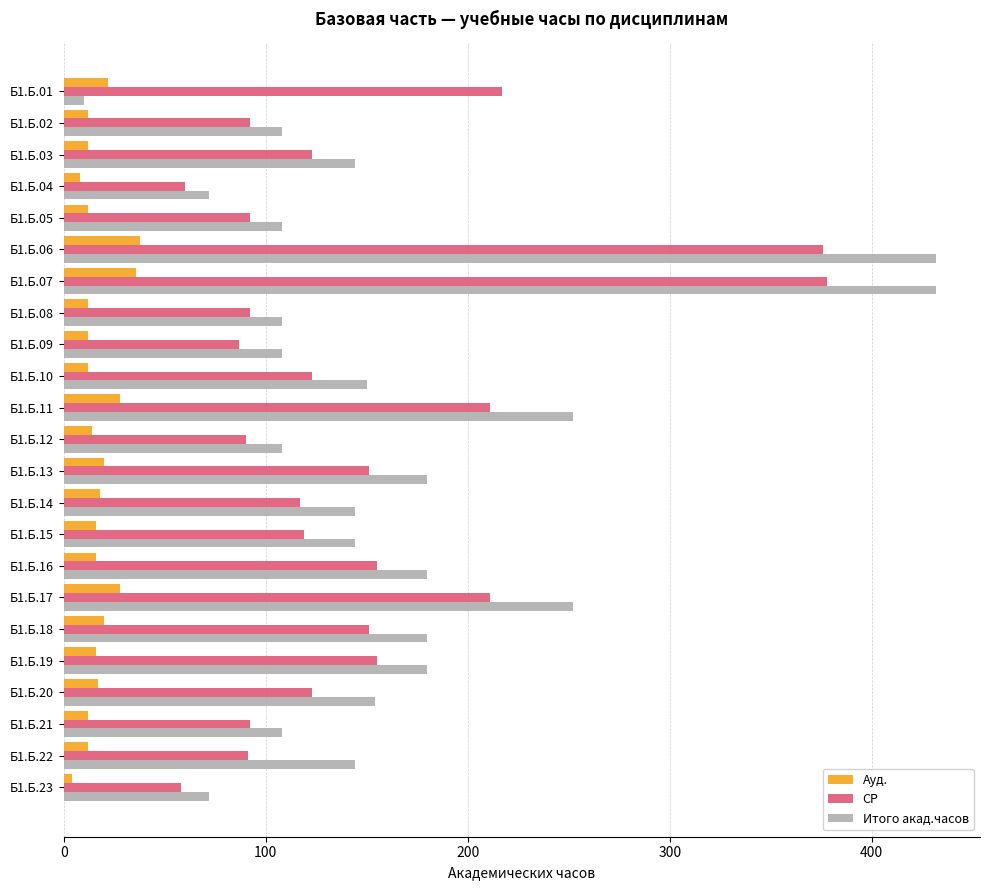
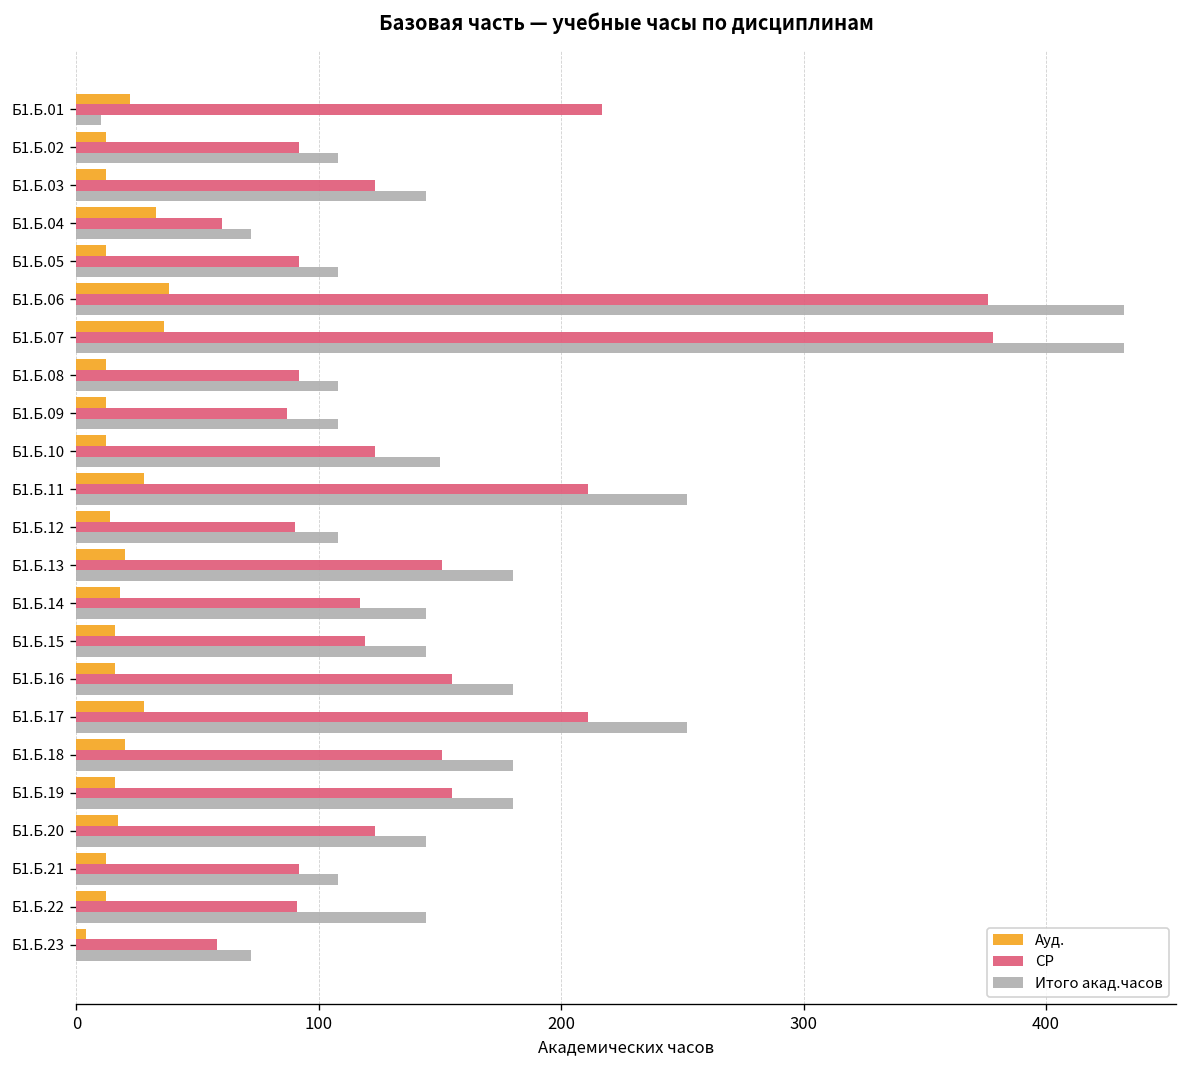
  {
    "Ауд.": {
      "Б1.Б.01": 22,
      "Б1.Б.02": 12,
      "Б1.Б.03": 12,
-     "Б1.Б.04": 8,
+     "Б1.Б.04": 33,
      "Б1.Б.05": 12,
      "Б1.Б.06": 38,
      "Б1.Б.07": 36,
      "Б1.Б.08": 12,
      "Б1.Б.09": 12,
      "Б1.Б.10": 12,
      "Б1.Б.11": 28,
      "Б1.Б.12": 14,
      "Б1.Б.13": 20,
      "Б1.Б.14": 18,
      "Б1.Б.15": 16,
      "Б1.Б.16": 16,
      "Б1.Б.17": 28,
      "Б1.Б.18": 20,
      "Б1.Б.19": 16,
      "Б1.Б.20": 17,
      "Б1.Б.21": 12,
      "Б1.Б.22": 12,
      "Б1.Б.23": 4
    },
    "СР": {
      "Б1.Б.01": 217,
      "Б1.Б.02": 92,
      "Б1.Б.03": 123,
      "Б1.Б.04": 60,
      "Б1.Б.05": 92,
      "Б1.Б.06": 376,
      "Б1.Б.07": 378,
      "Б1.Б.08": 92,
      "Б1.Б.09": 87,
      "Б1.Б.10": 123,
      "Б1.Б.11": 211,
      "Б1.Б.12": 90,
      "Б1.Б.13": 151,
      "Б1.Б.14": 117,
      "Б1.Б.15": 119,
      "Б1.Б.16": 155,
      "Б1.Б.17": 211,
      "Б1.Б.18": 151,
      "Б1.Б.19": 155,
      "Б1.Б.20": 123,
      "Б1.Б.21": 92,
      "Б1.Б.22": 91,
      "Б1.Б.23": 58
    },
    "Итого акад.часов": {
      "Б1.Б.01": 10,
      "Б1.Б.02": 108,
      "Б1.Б.03": 144,
      "Б1.Б.04": 72,
      "Б1.Б.05": 108,
      "Б1.Б.06": 432,
      "Б1.Б.07": 432,
      "Б1.Б.08": 108,
      "Б1.Б.09": 108,
      "Б1.Б.10": 150,
      "Б1.Б.11": 252,
      "Б1.Б.12": 108,
      "Б1.Б.13": 180,
      "Б1.Б.14": 144,
      "Б1.Б.15": 144,
      "Б1.Б.16": 180,
      "Б1.Б.17": 252,
      "Б1.Б.18": 180,
      "Б1.Б.19": 180,
-     "Б1.Б.20": 154,
+     "Б1.Б.20": 144,
      "Б1.Б.21": 108,
      "Б1.Б.22": 144,
      "Б1.Б.23": 72
    }
  }
